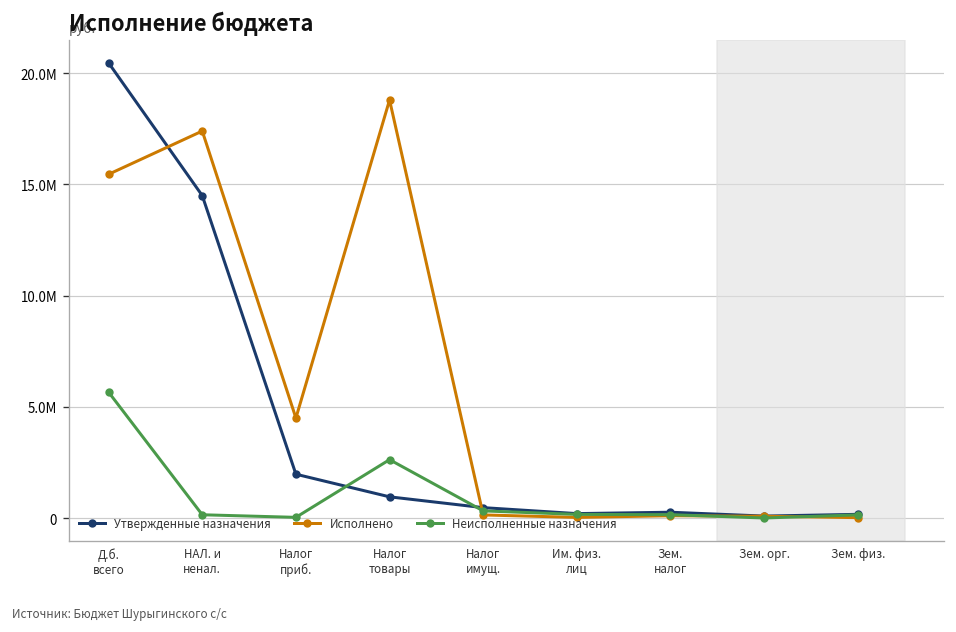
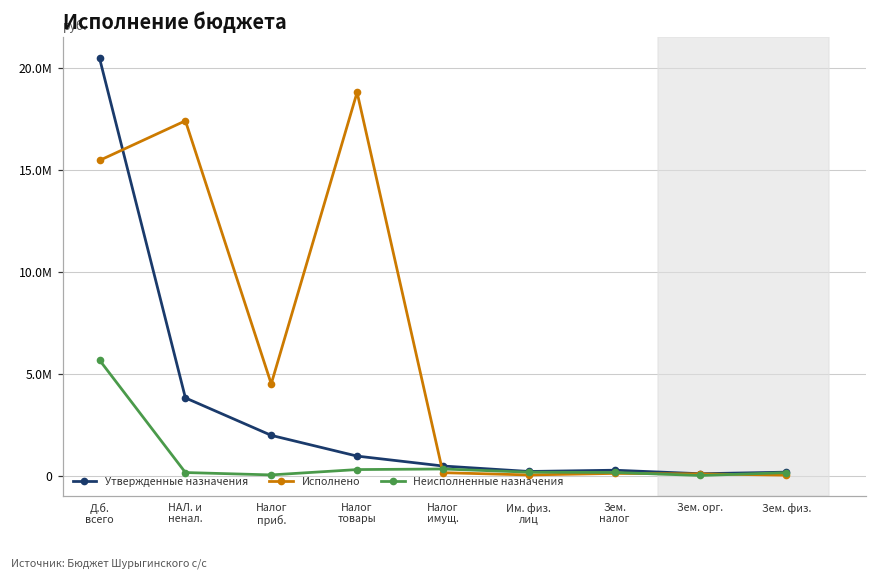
  {
    "Утвержденные назначения": {
      "Д.б. всего": "20.5М",
-     "НАЛ. и ненал.": "14.5М",
+     "НАЛ. и ненал.": "3.8М",
      "Налог приб.": "2.0М",
      "Налог товары": "1.0М",
      "Налог имущ.": "0.5М"
    },
    "Исполнено": {
      "Д.б. всего": "15.5М",
      "НАЛ. и ненал.": "17.4М",
      "Налог приб.": "4.5М",
      "Налог товары": "18.8М",
      "Налог имущ.": "0.1М"
    },
    "Неисполненные назначения": {
      "Д.б. всего": "5.7М",
      "НАЛ. и ненал.": "0.2М",
      "Налог приб.": "0.0М",
-     "Налог товары": "2.6М",
+     "Налог товары": "0.3М",
      "Налог имущ.": "0.3М"
    }
  }
